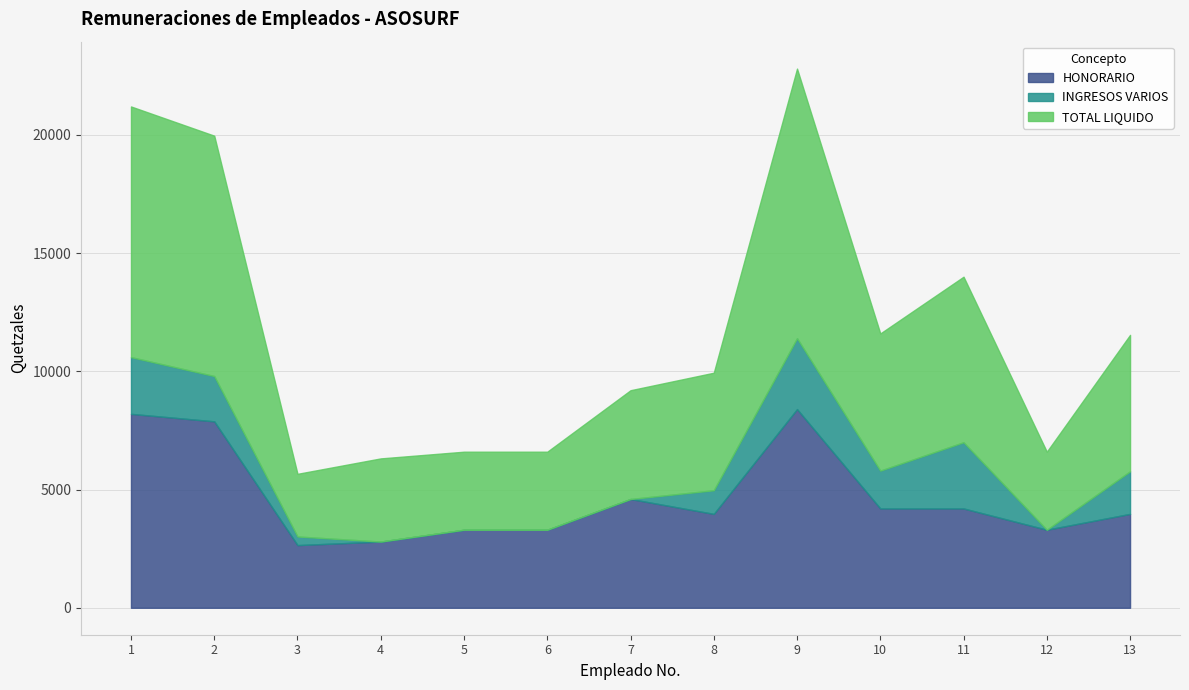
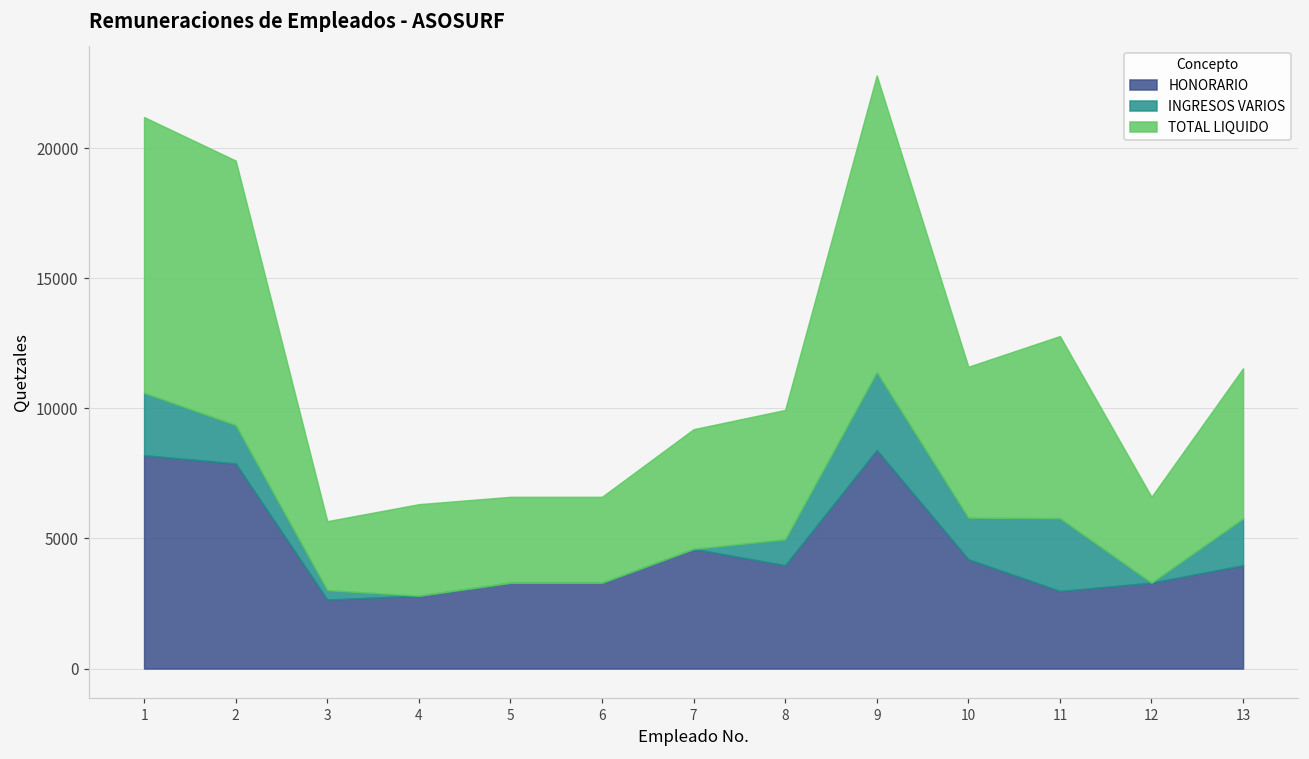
  {
    "HONORARIO": {
      "1": 8200,
      "2": 7900,
      "3": 2700,
      "8": 4000,
      "9": 8400,
      "10": 4200,
-     "11": 4200,
+     "11": 3000,
      "13": 4000
    },
    "INGRESOS VARIOS": {
      "1": 2400,
-     "2": 1900,
+     "2": 1500,
      "3": 400,
      "8": 1000,
      "9": 3000,
      "10": 1600,
      "11": 2800,
      "13": 1800
    },
    "TOTAL LIQUIDO": {
      "1": 10600,
      "2": 10200,
      "3": 2700,
      "4": 3500,
      "5": 3300,
      "6": 3300,
      "7": 4600,
      "8": 5000,
      "9": 11400,
      "10": 5800,
      "11": 7000,
      "12": 3300,
      "13": 5800
    }
  }
